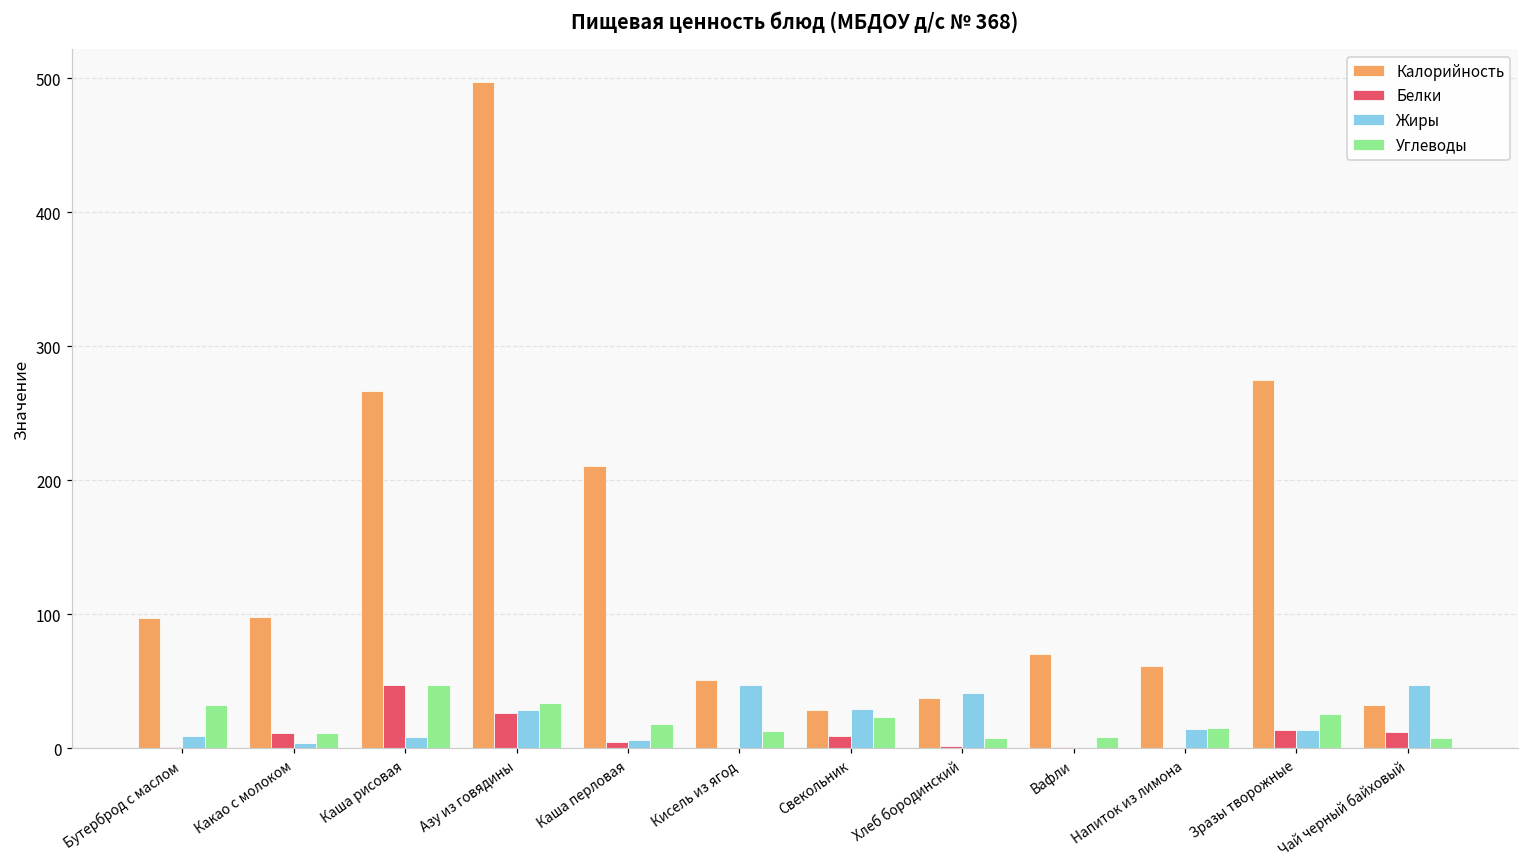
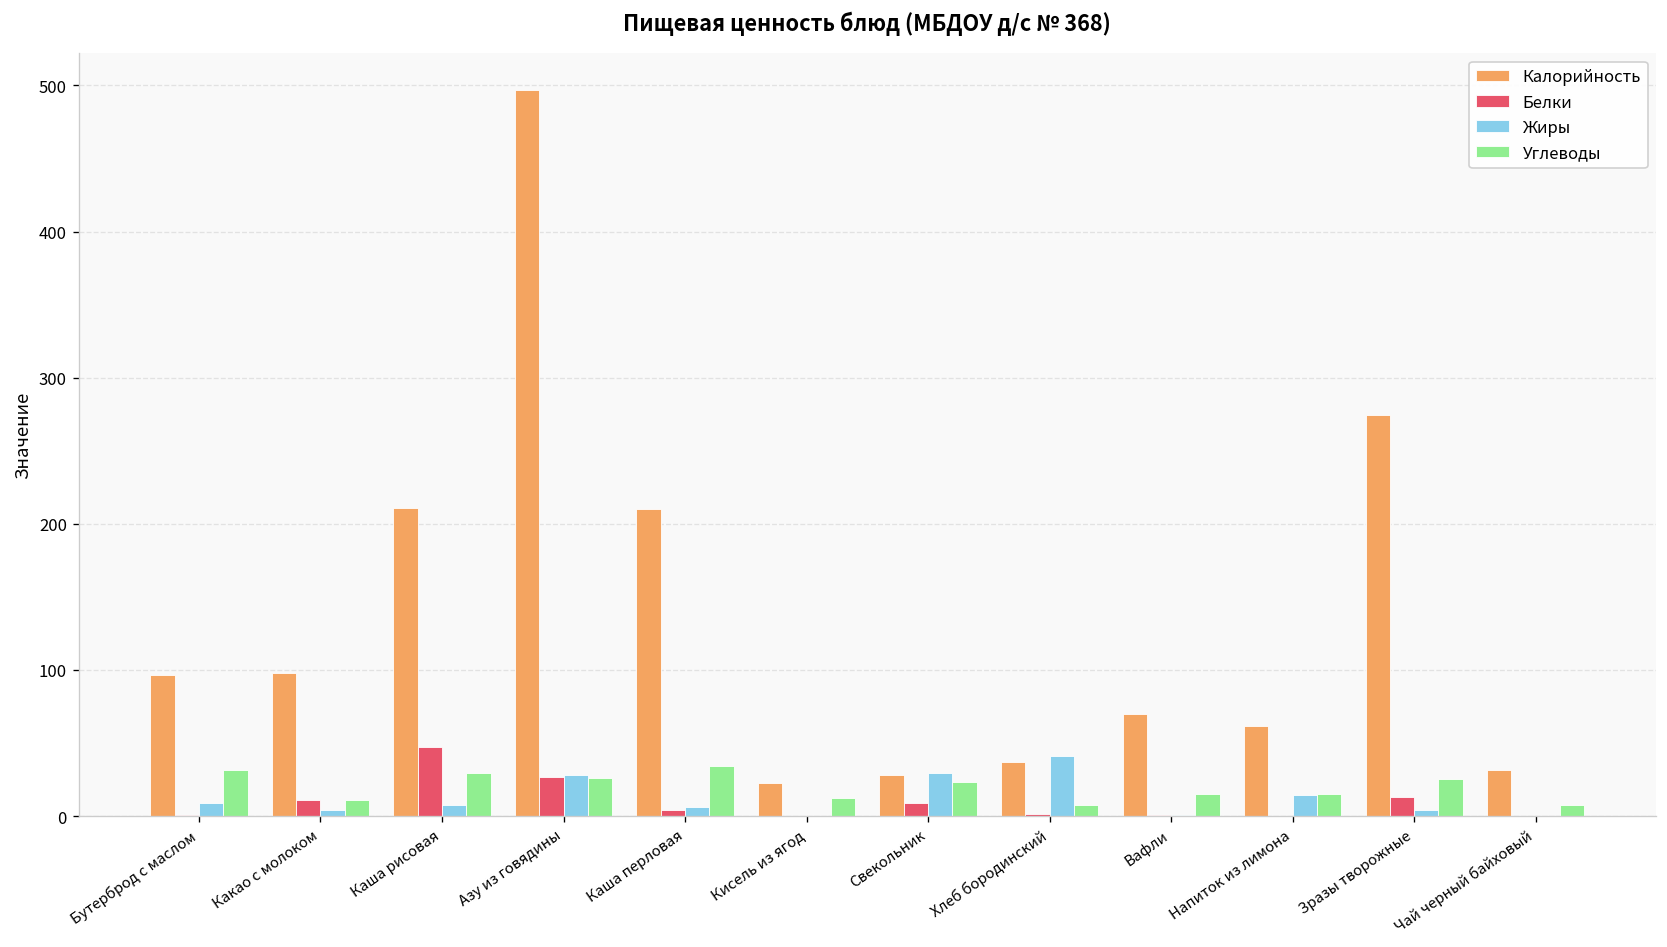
  {
    "Калорийность": {
      "Бутерброд с маслом": 97,
      "Какао с молоком": 98,
-     "Каша рисовая": 266,
+     "Каша рисовая": 211,
      "Азу из говядины": 497,
      "Каша перловая": 210,
-     "Кисель из ягод": 51,
+     "Кисель из ягод": 23,
      "Свекольник": 28,
      "Хлеб бородинский": 37,
      "Вафли": 70,
      "Напиток из лимона": 61,
      "Зразы творожные": 275,
      "Чай черный байховый": 32
    },
    "Белки": {
      "Какао с молоком": 11,
      "Каша рисовая": 47,
      "Азу из говядины": 27,
      "Каша перловая": 5,
      "Свекольник": 9,
      "Зразы творожные": 13,
-     "Чай черный байховый": 12
+     "Чай черный байховый": 0
    },
    "Жиры": {
      "Бутерброд с маслом": 9,
      "Какао с молоком": 4,
      "Каша рисовая": 8,
      "Азу из говядины": 28,
      "Каша перловая": 6,
-     "Кисель из ягод": 47,
+     "Кисель из ягод": 0,
      "Свекольник": 29,
      "Хлеб бородинский": 41,
      "Напиток из лимона": 15,
-     "Зразы творожные": 13,
-     "Чай черный байховый": 47
+     "Зразы творожные": 4,
+     "Чай черный байховый": 0
    },
    "Углеводы": {
      "Бутерброд с маслом": 32,
      "Какао с молоком": 11,
-     "Каша рисовая": 47,
-     "Азу из говядины": 34,
-     "Каша перловая": 18,
+     "Каша рисовая": 30,
+     "Азу из говядины": 26,
+     "Каша перловая": 34,
      "Кисель из ягод": 12,
      "Свекольник": 23,
      "Хлеб бородинский": 7,
-     "Вафли": 9,
+     "Вафли": 15,
      "Напиток из лимона": 15,
      "Зразы творожные": 26,
      "Чай черный байховый": 8
    }
  }
